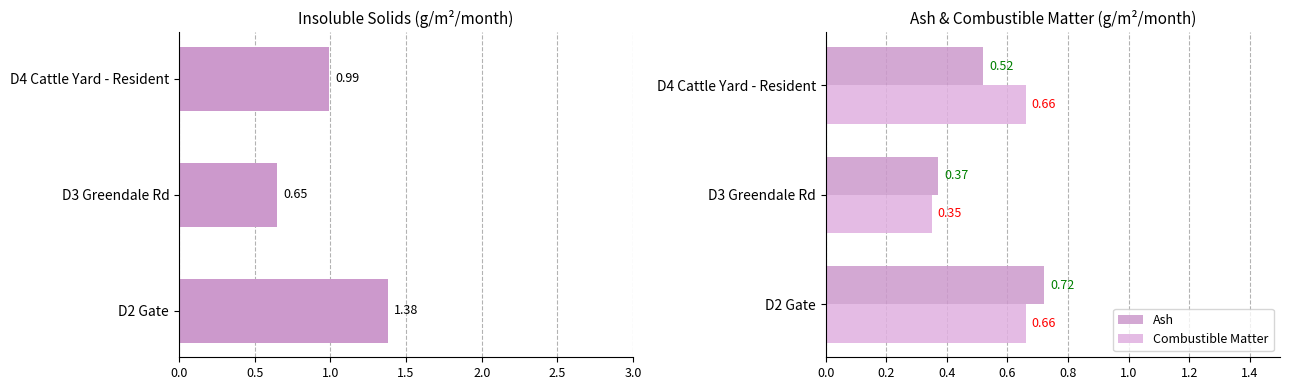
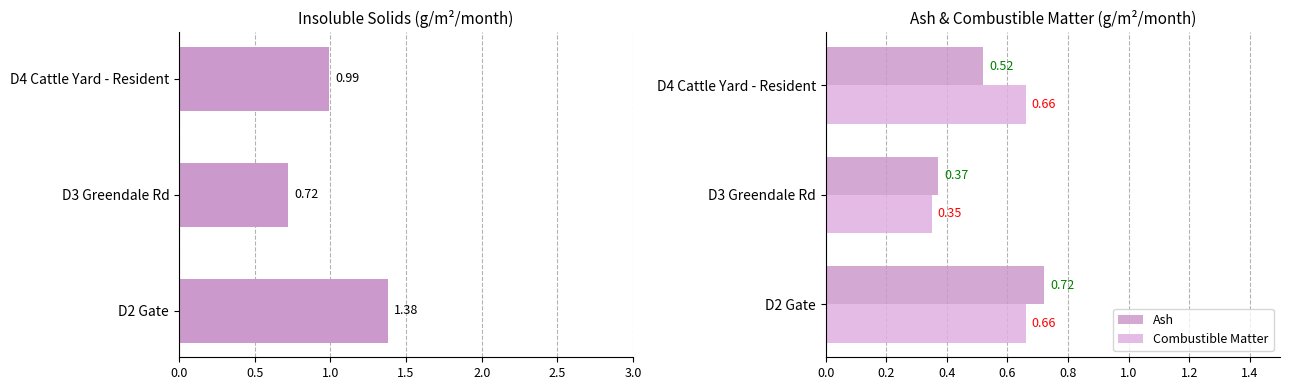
  {
    "Insoluble Solids (g/m²/month)": {
      "D4 Cattle Yard - Resident": 0.99,
-     "D3 Greendale Rd": 0.65,
+     "D3 Greendale Rd": 0.72,
      "D2 Gate": 1.38
    }
  }
